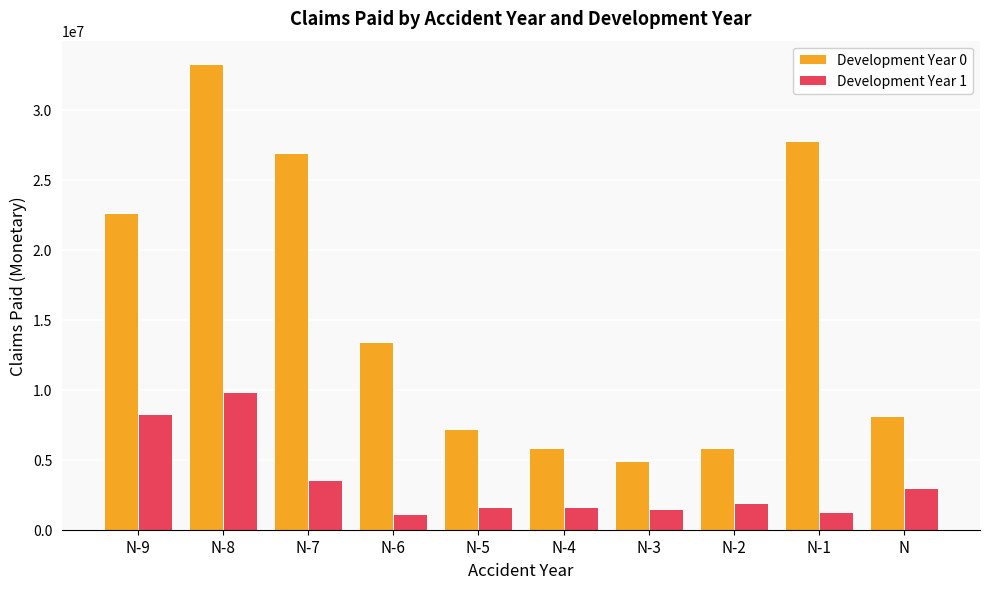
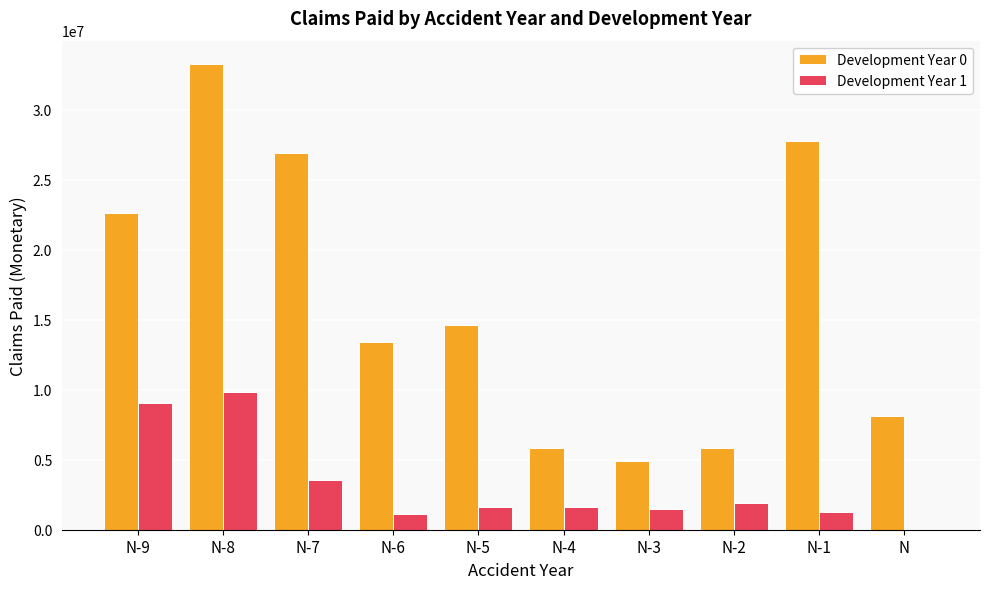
  {
    "Development Year 0": {
      "N-9": 22600000,
      "N-8": 33300000,
      "N-7": 26900000,
      "N-6": 13400000,
-     "N-5": 7200000,
+     "N-5": 14600000,
      "N-4": 5800000,
      "N-3": 4900000,
      "N-2": 5800000,
      "N-1": 27800000,
      "N": 8100000
    },
    "Development Year 1": {
-     "N-9": 8300000,
+     "N-9": 9000000,
      "N-8": 9800000,
      "N-7": 3600000,
      "N-6": 1100000,
      "N-5": 1700000,
      "N-4": 1600000,
      "N-3": 1500000,
      "N-2": 1900000,
      "N-1": 1300000,
-     "N": 3000000
+     "N": 0
    }
  }
